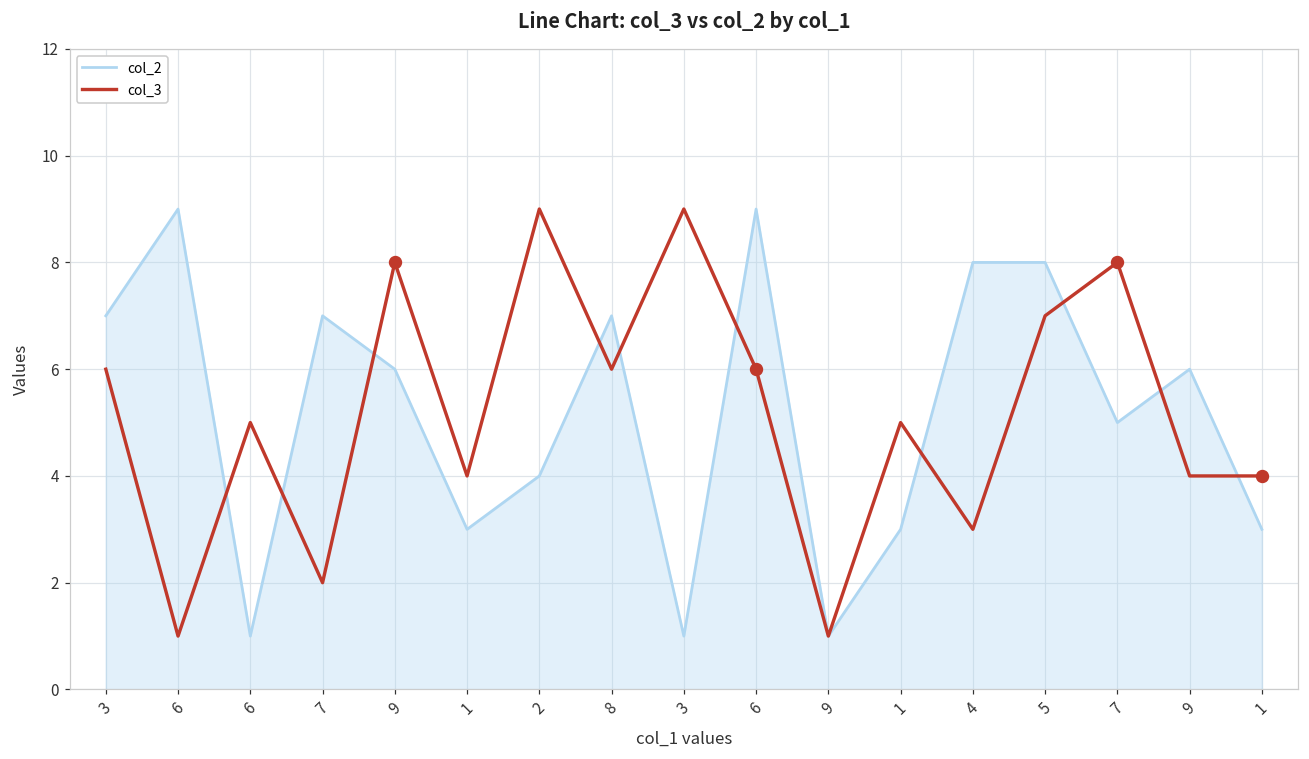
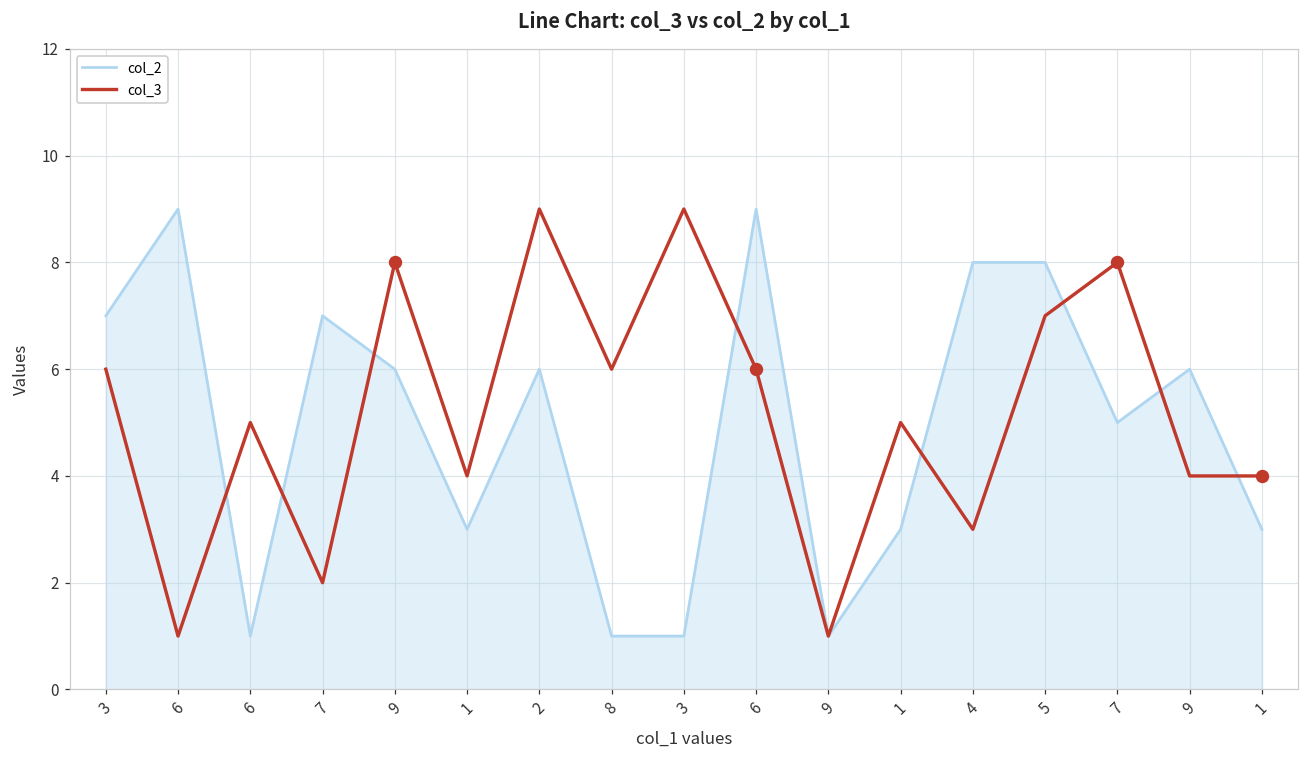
  {
    "col_2": {
-     "2": 4,
-     "8": 7,
+     "2": 6,
+     "8": 1,
      "4": 8,
      "5": 8
    }
  }
